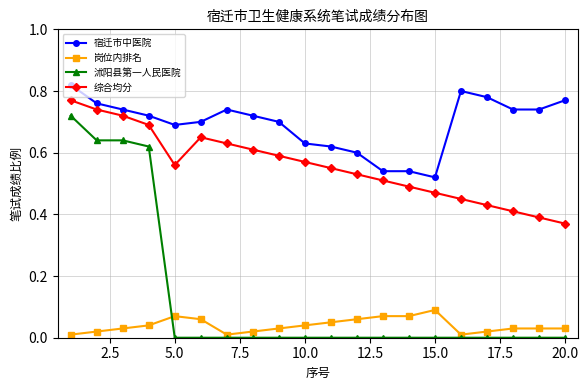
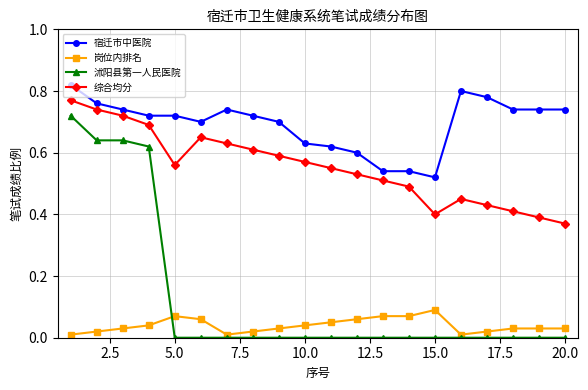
  {
    "宿迁市中医院": {
-     "5.0": 0.69,
+     "5.0": 0.72,
      "10.0": 0.63,
      "15.0": 0.52,
-     "20.0": 0.77
+     "20.0": 0.74
    },
    "岗位内排名": {
      "5.0": 0.07,
      "10.0": 0.04,
      "15.0": 0.09,
      "20.0": 0.03
    },
    "沭阳县第一人民医院": {
      "5.0": 0.00,
      "10.0": 0.00,
      "15.0": 0.00,
      "20.0": 0.00
    },
    "综合均分": {
      "5.0": 0.56,
      "10.0": 0.57,
-     "15.0": 0.47,
+     "15.0": 0.40,
      "20.0": 0.37
    }
  }
